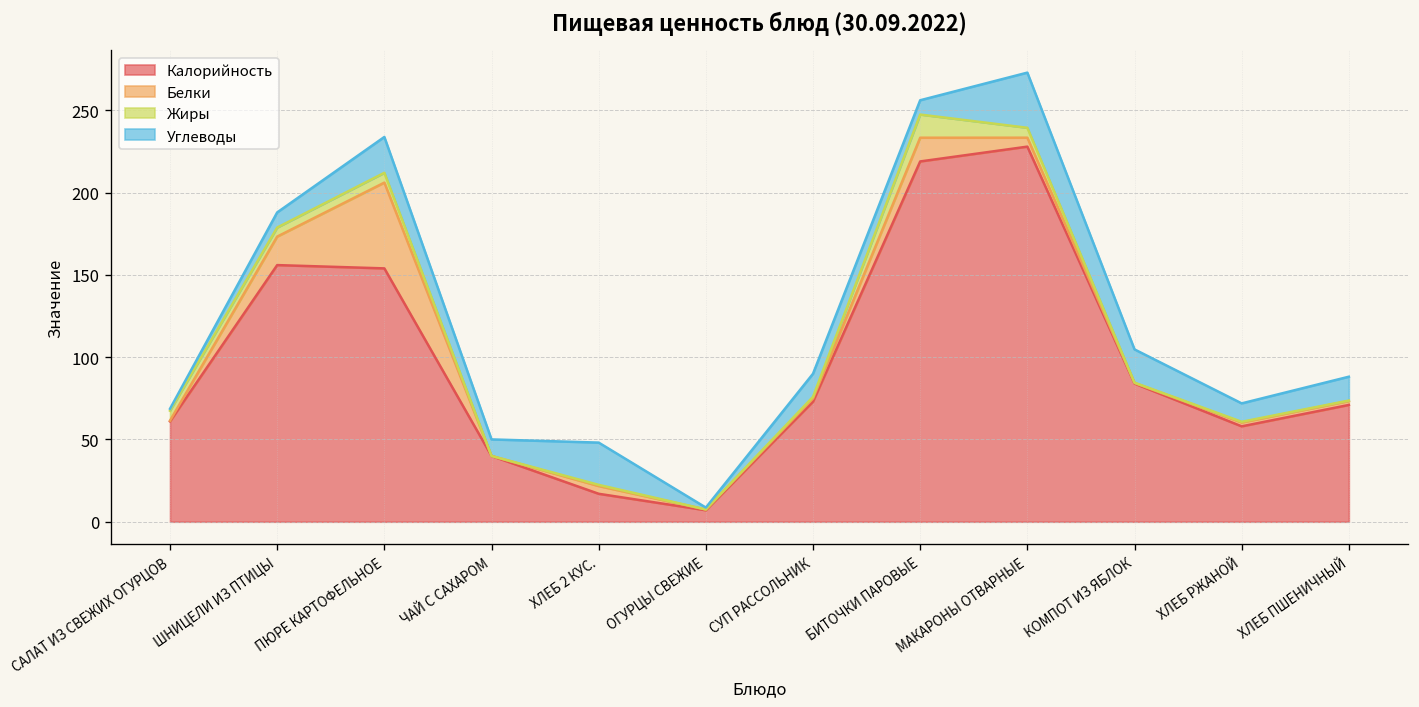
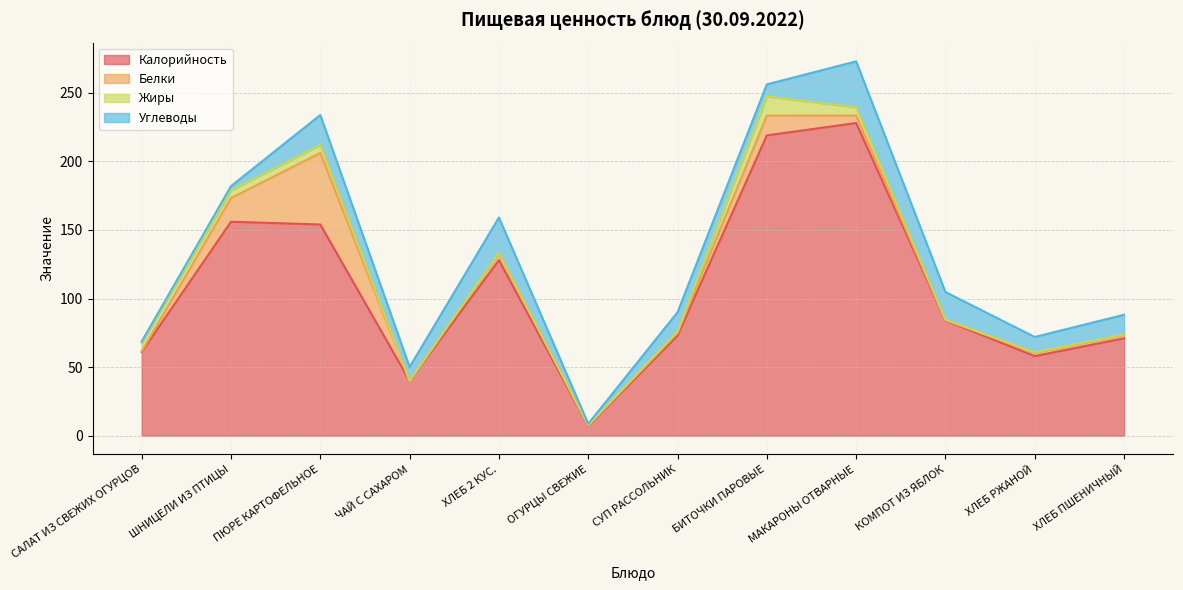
  {
    "Калорийность": {
      "ШНИЦЕЛИ ИЗ ПТИЦЫ": 156,
      "ПЮРЕ КАРТОФЕЛЬНОЕ": 154,
-     "ХЛЕБ 2 КУС.": 17,
+     "ХЛЕБ 2 КУС.": 128,
      "БИТОЧКИ ПАРОВЫЕ": 219,
      "МАКАРОНЫ ОТВАРНЫЕ": 228,
      "ХЛЕБ РЖАНОЙ": 58,
      "ХЛЕБ ПШЕНИЧНЫЙ": 71
    },
    "Белки": {
      "ШНИЦЕЛИ ИЗ ПТИЦЫ": 17,
      "ПЮРЕ КАРТОФЕЛЬНОЕ": 52,
      "БИТОЧКИ ПАРОВЫЕ": 14,
      "МАКАРОНЫ ОТВАРНЫЕ": 5
    },
    "Жиры": {
      "ШНИЦЕЛИ ИЗ ПТИЦЫ": 6,
      "ПЮРЕ КАРТОФЕЛЬНОЕ": 6,
      "БИТОЧКИ ПАРОВЫЕ": 14,
      "МАКАРОНЫ ОТВАРНЫЕ": 6
    },
    "Углеводы": {
-     "ШНИЦЕЛИ ИЗ ПТИЦЫ": 9,
+     "ШНИЦЕЛИ ИЗ ПТИЦЫ": 3,
      "ПЮРЕ КАРТОФЕЛЬНОЕ": 22,
      "ЧАЙ С САХАРОМ": 10,
      "ХЛЕБ 2 КУС.": 26,
      "СУП РАССОЛЬНИК": 14,
      "БИТОЧКИ ПАРОВЫЕ": 9,
      "МАКАРОНЫ ОТВАРНЫЕ": 34,
      "КОМПОТ ИЗ ЯБЛОК": 20,
      "ХЛЕБ РЖАНОЙ": 11,
      "ХЛЕБ ПШЕНИЧНЫЙ": 14
    }
  }
